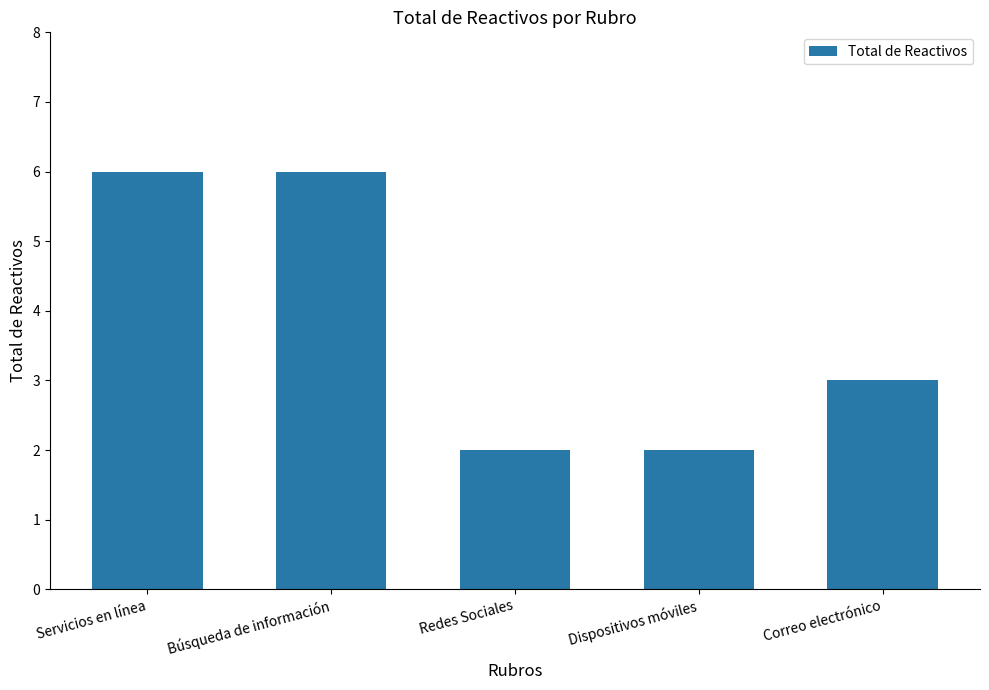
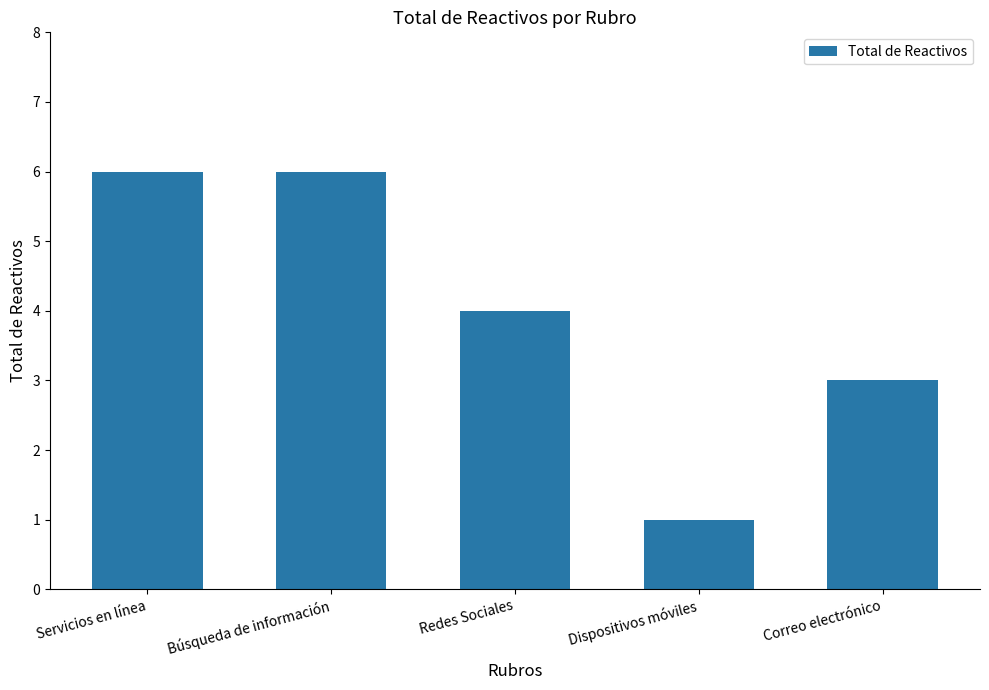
  {
    "Servicios en línea": 6,
    "Búsqueda de información": 6,
-   "Redes Sociales": 2,
-   "Dispositivos móviles": 2,
+   "Redes Sociales": 4,
+   "Dispositivos móviles": 1,
    "Correo electrónico": 3
  }
